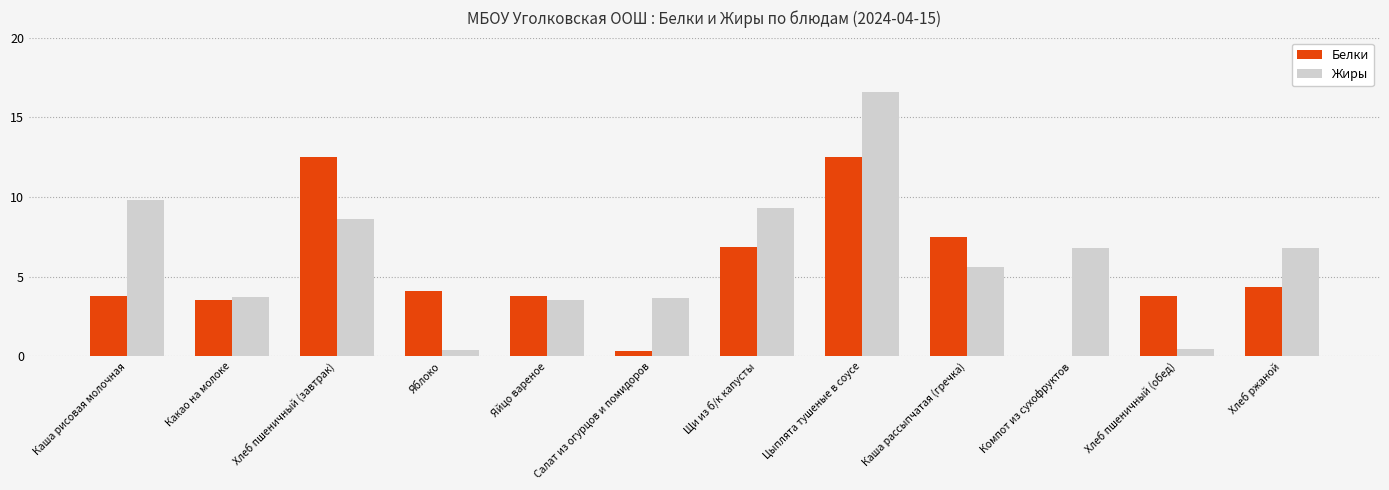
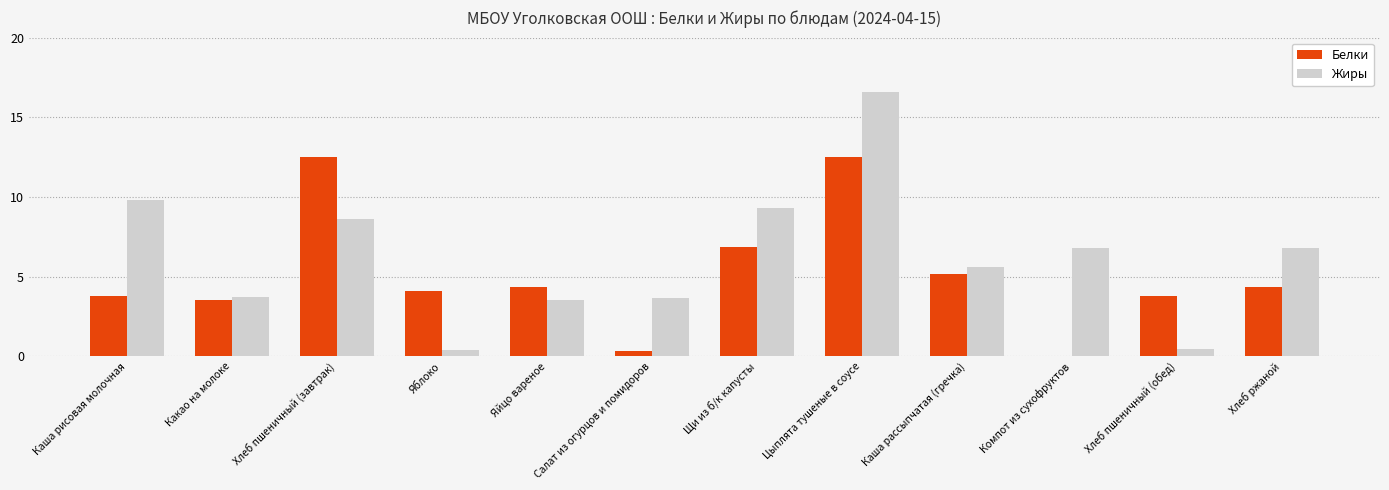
  {
    "Белки": {
      "Каша рисовая молочная": 3.8,
      "Какао на молоке": 3.5,
      "Хлеб пшеничный (завтрак)": 12.5,
      "Яблоко": 4.1,
-     "Яйцо вареное": 3.8,
+     "Яйцо вареное": 4.4,
      "Салат из огурцов и помидоров": 0.3,
      "Щи из б/к капусты": 6.9,
      "Цыплята тушеные в соусе": 12.5,
-     "Каша рассыпчатая (гречка)": 7.5,
+     "Каша рассыпчатая (гречка)": 5.2,
      "Хлеб пшеничный (обед)": 3.8,
      "Хлеб ржаной": 4.3
    },
    "Жиры": {
      "Каша рисовая молочная": 9.8,
      "Какао на молоке": 3.7,
      "Хлеб пшеничный (завтрак)": 8.6,
      "Яблоко": 0.4,
      "Яйцо вареное": 3.5,
      "Салат из огурцов и помидоров": 3.7,
      "Щи из б/к капусты": 9.3,
      "Цыплята тушеные в соусе": 16.6,
      "Каша рассыпчатая (гречка)": 5.6,
      "Компот из сухофруктов": 6.8,
      "Хлеб пшеничный (обед)": 0.5,
      "Хлеб ржаной": 6.8
    }
  }
